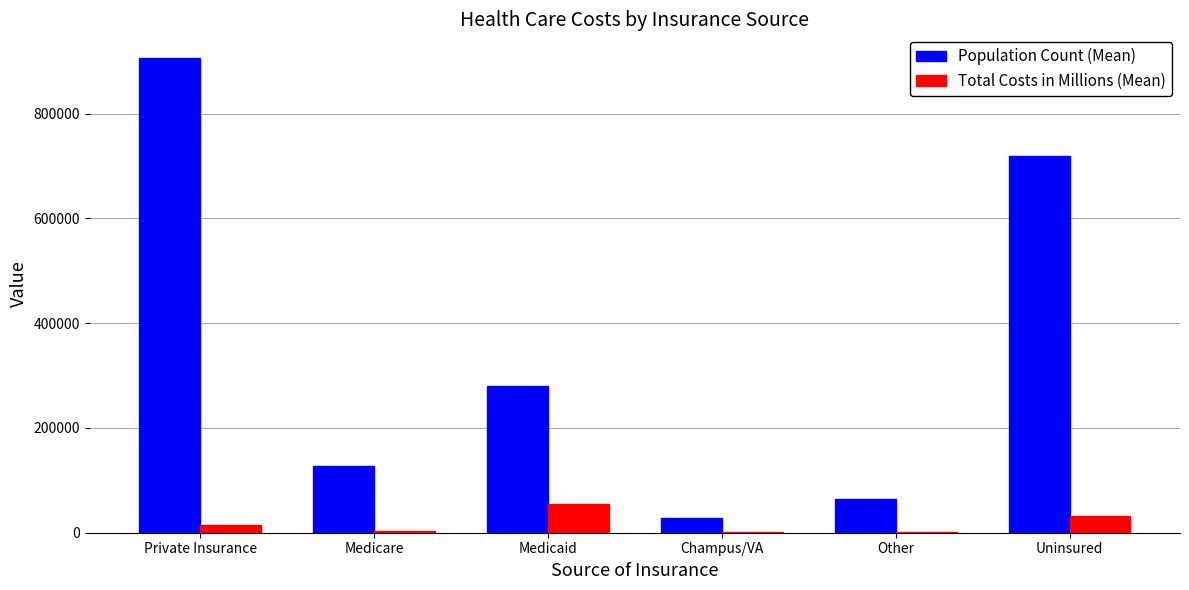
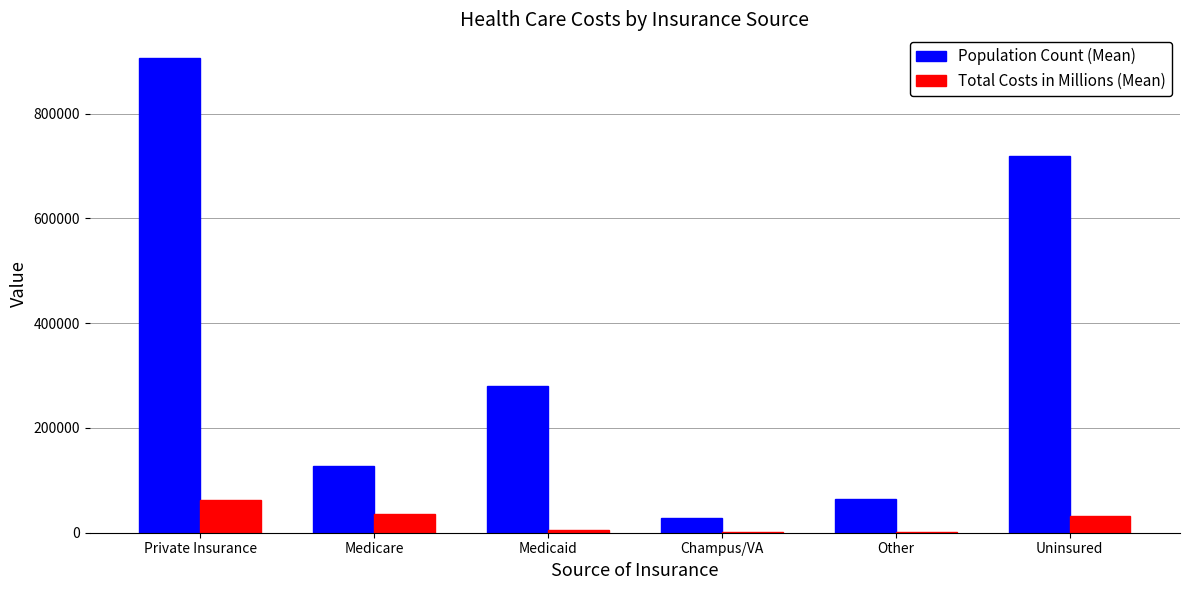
  {
    "Population Count (Mean)": {
      "Private Insurance": 910000,
      "Medicare": 130000,
      "Medicaid": 280000,
      "Champus/VA": 30000,
      "Other": 60000,
      "Uninsured": 720000
    },
    "Total Costs in Millions (Mean)": {
-     "Private Insurance": 10000,
-     "Medicare": 0,
-     "Medicaid": 60000,
+     "Private Insurance": 60000,
+     "Medicare": 40000,
+     "Medicaid": 10000,
      "Uninsured": 30000
    }
  }
